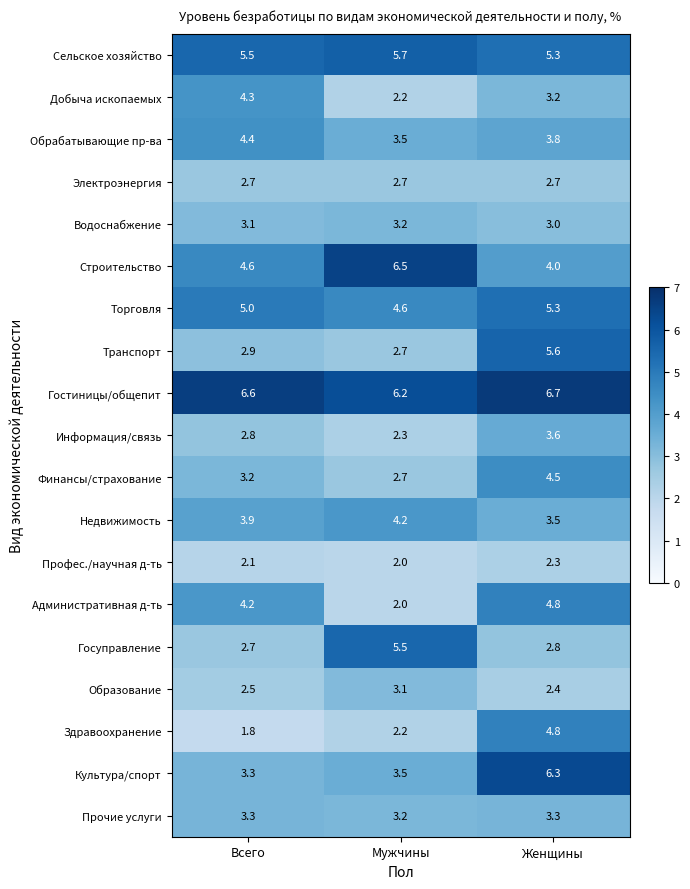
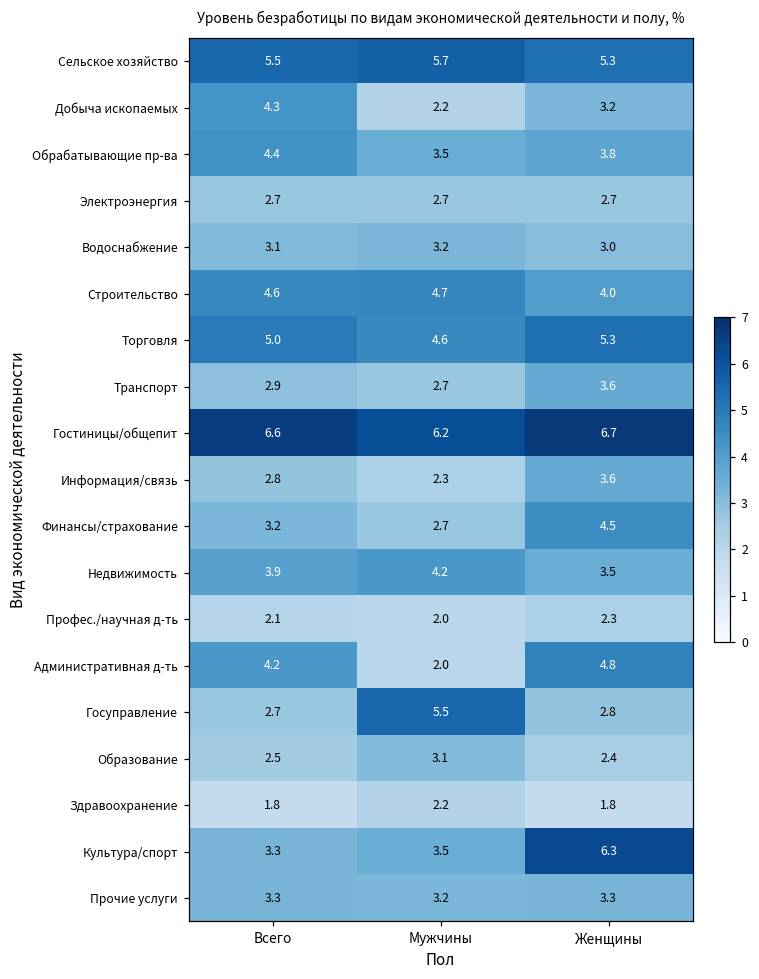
  {
    "Сельское хозяйство": {
      "Всего": 5.5,
      "Мужчины": 5.7,
      "Женщины": 5.3
    },
    "Добыча ископаемых": {
      "Всего": 4.3,
      "Мужчины": 2.2,
      "Женщины": 3.2
    },
    "Обрабатывающие пр-ва": {
      "Всего": 4.4,
      "Мужчины": 3.5,
      "Женщины": 3.8
    },
    "Электроэнергия": {
      "Всего": 2.7,
      "Мужчины": 2.7,
      "Женщины": 2.7
    },
    "Водоснабжение": {
      "Всего": 3.1,
      "Мужчины": 3.2,
      "Женщины": 3.0
    },
    "Строительство": {
      "Всего": 4.6,
-     "Мужчины": 6.5,
+     "Мужчины": 4.7,
      "Женщины": 4.0
    },
    "Торговля": {
      "Всего": 5.0,
      "Мужчины": 4.6,
      "Женщины": 5.3
    },
    "Транспорт": {
      "Всего": 2.9,
      "Мужчины": 2.7,
-     "Женщины": 5.6
+     "Женщины": 3.6
    },
    "Гостиницы/общепит": {
      "Всего": 6.6,
      "Мужчины": 6.2,
      "Женщины": 6.7
    },
    "Информация/связь": {
      "Всего": 2.8,
      "Мужчины": 2.3,
      "Женщины": 3.6
    },
    "Финансы/страхование": {
      "Всего": 3.2,
      "Мужчины": 2.7,
      "Женщины": 4.5
    },
    "Недвижимость": {
      "Всего": 3.9,
      "Мужчины": 4.2,
      "Женщины": 3.5
    },
    "Профес./научная д-ть": {
      "Всего": 2.1,
      "Мужчины": 2.0,
      "Женщины": 2.3
    },
    "Административная д-ть": {
      "Всего": 4.2,
      "Мужчины": 2.0,
      "Женщины": 4.8
    },
    "Госуправление": {
      "Всего": 2.7,
      "Мужчины": 5.5,
      "Женщины": 2.8
    },
    "Образование": {
      "Всего": 2.5,
      "Мужчины": 3.1,
      "Женщины": 2.4
    },
    "Здравоохранение": {
      "Всего": 1.8,
      "Мужчины": 2.2,
-     "Женщины": 4.8
+     "Женщины": 1.8
    },
    "Культура/спорт": {
      "Всего": 3.3,
      "Мужчины": 3.5,
      "Женщины": 6.3
    },
    "Прочие услуги": {
      "Всего": 3.3,
      "Мужчины": 3.2,
      "Женщины": 3.3
    }
  }
